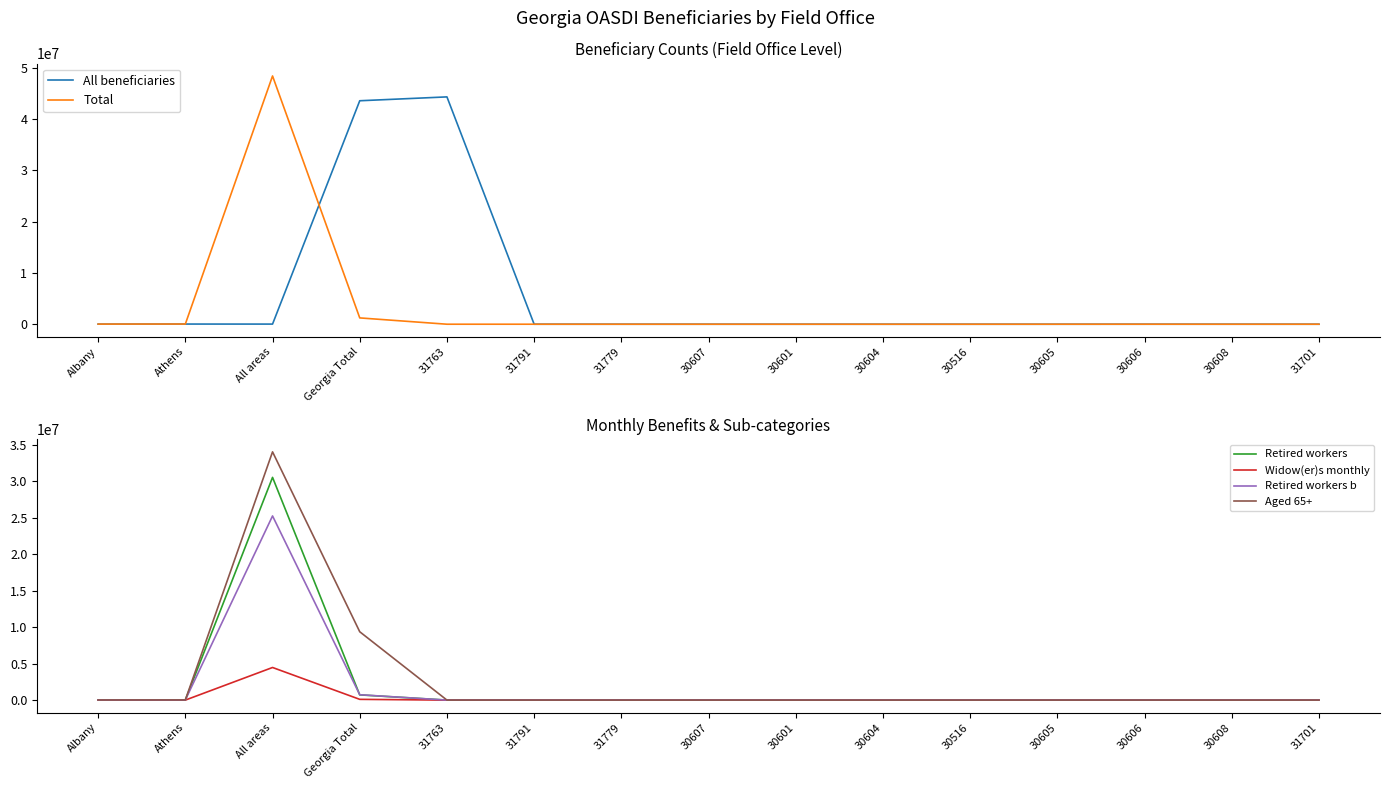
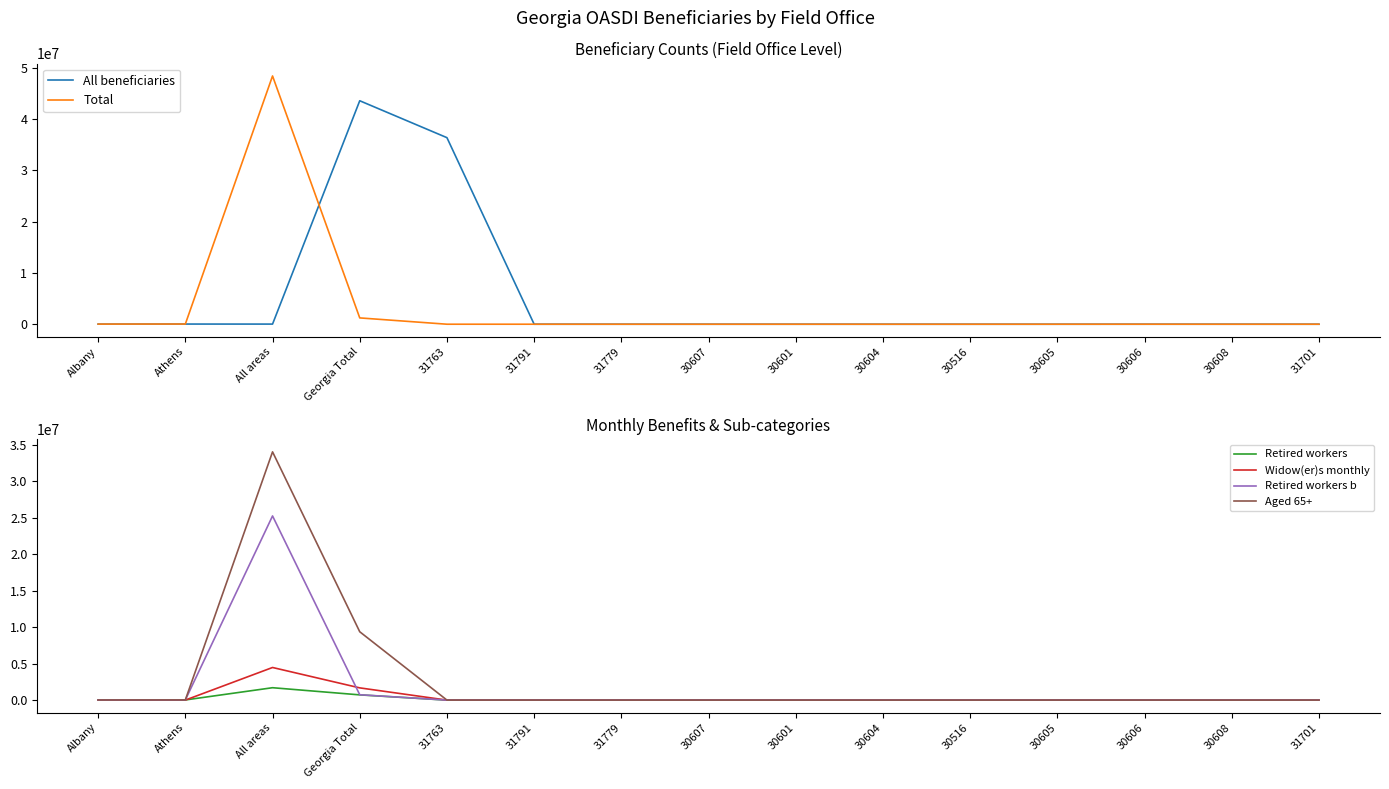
  {
    "Beneficiary Counts (Field Office Level)": {
      "All beneficiaries": {
        "All areas": 0,
        "Georgia Total": 44000000,
-       "31763": 44000000
+       "31763": 36000000
      },
      "Total": {
        "All areas": 48000000,
        "Georgia Total": 1000000,
        "31763": 0
      }
    },
    "Monthly Benefits & Sub-categories": {
      "Retired workers": {
-       "All areas": 31000000
+       "All areas": 2000000
      },
      "Widow(er)s monthly": {
        "All areas": 4000000,
-       "Georgia Total": 0
+       "Georgia Total": 2000000
      },
      "Retired workers b": {
        "All areas": 25000000
      },
      "Aged 65+": {
        "All areas": 34000000,
        "Georgia Total": 9000000
      }
    }
  }
